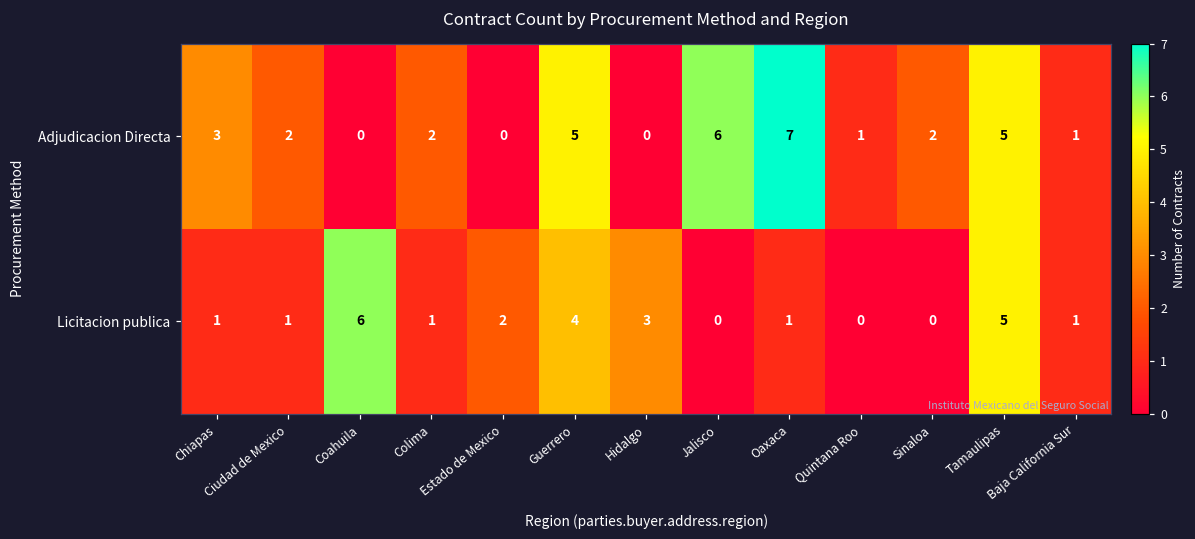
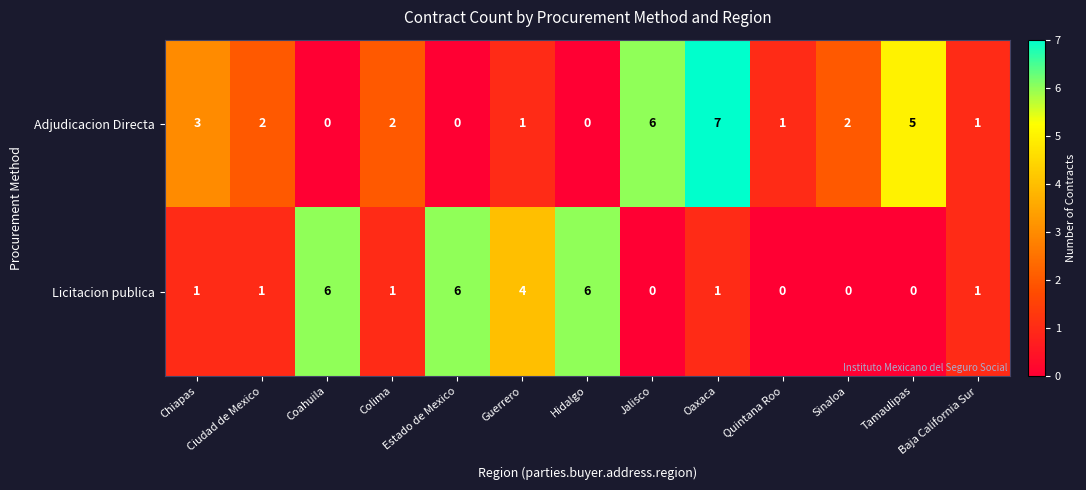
  {
    "Adjudicacion Directa": {
      "Chiapas": 3,
      "Ciudad de Mexico": 2,
      "Coahuila": 0,
      "Colima": 2,
      "Estado de Mexico": 0,
-     "Guerrero": 5,
+     "Guerrero": 1,
      "Hidalgo": 0,
      "Jalisco": 6,
      "Oaxaca": 7,
      "Quintana Roo": 1,
      "Sinaloa": 2,
      "Tamaulipas": 5,
      "Baja California Sur": 1
    },
    "Licitacion publica": {
      "Chiapas": 1,
      "Ciudad de Mexico": 1,
      "Coahuila": 6,
      "Colima": 1,
-     "Estado de Mexico": 2,
+     "Estado de Mexico": 6,
      "Guerrero": 4,
-     "Hidalgo": 3,
+     "Hidalgo": 6,
      "Jalisco": 0,
      "Oaxaca": 1,
      "Quintana Roo": 0,
      "Sinaloa": 0,
-     "Tamaulipas": 5,
+     "Tamaulipas": 0,
      "Baja California Sur": 1
    }
  }
